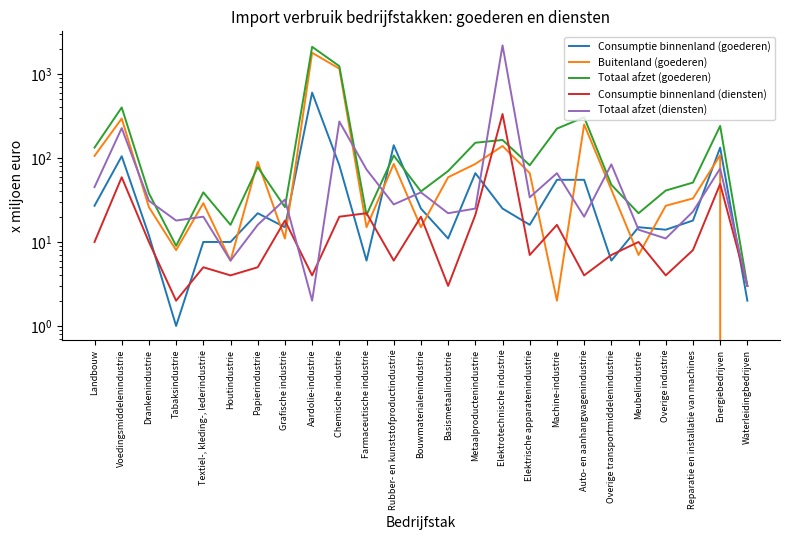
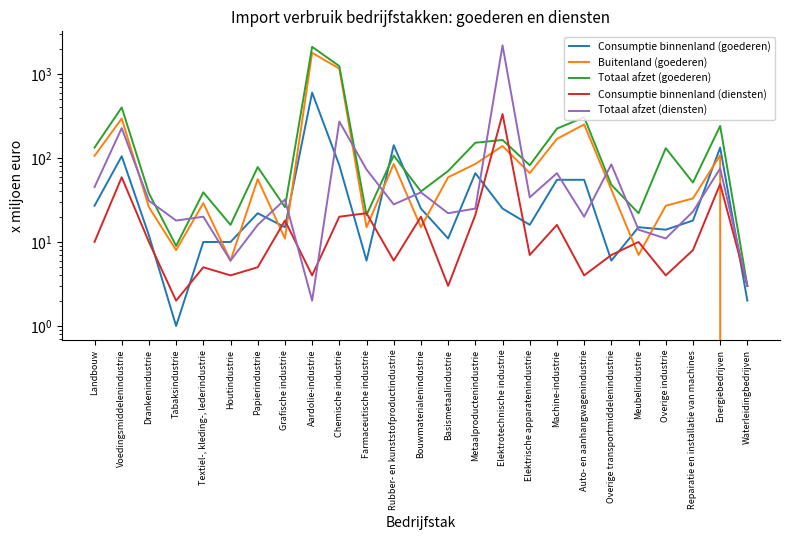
  {
    "Consumptie binnenland (goederen)": {
      "Landbouw": 27,
      "Voedingsmiddelenindustrie": 110,
      "Drankenindustrie": 12,
      "Tabaksindustrie": 1,
      "Textiel-, kleding-, lederindustrie": 10,
      "Houtindustrie": 10,
      "Papierindustrie": 22,
      "Grafische industrie": 15,
      "Aardolie-industrie": 600,
      "Chemische industrie": 80,
      "Farmaceutische industrie": 6,
      "Rubber- en kunststofproductindustrie": 140,
      "Bouwmaterialenindustrie": 25,
      "Basismetaalindustrie": 11,
      "Metaalproductenindustrie": 70,
      "Elektrotechnische industrie": 25,
      "Elektrische apparatenindustrie": 16,
      "Machine-industrie": 60,
      "Auto- en aanhangwagenindustrie": 60,
      "Overige transportmiddelenindustrie": 6,
      "Overige industrie": 14,
      "Reparatie en installatie van machines": 18,
      "Energiebedrijven": 130,
      "Waterleidingbedrijven": 2
    },
    "Buitenland (goederen)": {
      "Landbouw": 110,
      "Voedingsmiddelenindustrie": 300,
      "Drankenindustrie": 26,
      "Tabaksindustrie": 8,
      "Textiel-, kleding-, lederindustrie": 29,
-     "Papierindustrie": 90,
+     "Papierindustrie": 60,
      "Grafische industrie": 11,
      "Aardolie-industrie": 1800,
      "Farmaceutische industrie": 15,
      "Rubber- en kunststofproductindustrie": 90,
      "Bouwmaterialenindustrie": 15,
      "Basismetaalindustrie": 60,
      "Metaalproductenindustrie": 90,
      "Elektrotechnische industrie": 140,
      "Elektrische apparatenindustrie": 70,
-     "Machine-industrie": 2,
+     "Machine-industrie": 170,
      "Auto- en aanhangwagenindustrie": 250,
      "Overige transportmiddelenindustrie": 40,
      "Meubelindustrie": 7,
      "Overige industrie": 27,
      "Reparatie en installatie van machines": 33,
      "Energiebedrijven": 110
    },
    "Totaal afzet (goederen)": {
      "Landbouw": 130,
      "Voedingsmiddelenindustrie": 400,
      "Drankenindustrie": 40,
      "Tabaksindustrie": 9,
      "Textiel-, kleding-, lederindustrie": 40,
      "Houtindustrie": 16,
      "Papierindustrie": 80,
      "Grafische industrie": 26,
      "Aardolie-industrie": 2100,
      "Rubber- en kunststofproductindustrie": 110,
      "Basismetaalindustrie": 70,
      "Metaalproductenindustrie": 150,
      "Elektrotechnische industrie": 160,
      "Elektrische apparatenindustrie": 80,
      "Machine-industrie": 220,
      "Overige transportmiddelenindustrie": 50,
      "Meubelindustrie": 22,
-     "Overige industrie": 40,
+     "Overige industrie": 130,
      "Reparatie en installatie van machines": 50,
      "Energiebedrijven": 240
    },
    "Consumptie binnenland (diensten)": {
      "Landbouw": 10,
      "Voedingsmiddelenindustrie": 60,
      "Drankenindustrie": 10,
      "Tabaksindustrie": 2,
      "Textiel-, kleding-, lederindustrie": 5,
      "Houtindustrie": 4,
      "Papierindustrie": 5,
      "Grafische industrie": 18,
      "Aardolie-industrie": 4,
      "Chemische industrie": 20,
      "Rubber- en kunststofproductindustrie": 6,
      "Bouwmaterialenindustrie": 20,
      "Basismetaalindustrie": 3,
      "Metaalproductenindustrie": 21,
      "Elektrotechnische industrie": 330,
      "Elektrische apparatenindustrie": 7,
      "Machine-industrie": 16,
      "Auto- en aanhangwagenindustrie": 4,
      "Overige transportmiddelenindustrie": 7,
      "Meubelindustrie": 10,
      "Overige industrie": 4,
      "Reparatie en installatie van machines": 8,
      "Energiebedrijven": 50
    },
    "Totaal afzet (diensten)": {
      "Landbouw": 50,
      "Voedingsmiddelenindustrie": 230,
      "Drankenindustrie": 31,
      "Tabaksindustrie": 18,
      "Textiel-, kleding-, lederindustrie": 20,
      "Papierindustrie": 16,
      "Grafische industrie": 32,
      "Aardolie-industrie": 2,
      "Chemische industrie": 270,
      "Farmaceutische industrie": 70,
      "Rubber- en kunststofproductindustrie": 28,
      "Basismetaalindustrie": 22,
      "Metaalproductenindustrie": 25,
      "Elektrotechnische industrie": 2200,
      "Elektrische apparatenindustrie": 34,
      "Machine-industrie": 70,
      "Auto- en aanhangwagenindustrie": 20,
      "Overige transportmiddelenindustrie": 80,
      "Overige industrie": 11,
      "Reparatie en installatie van machines": 23,
      "Energiebedrijven": 80
    }
  }
